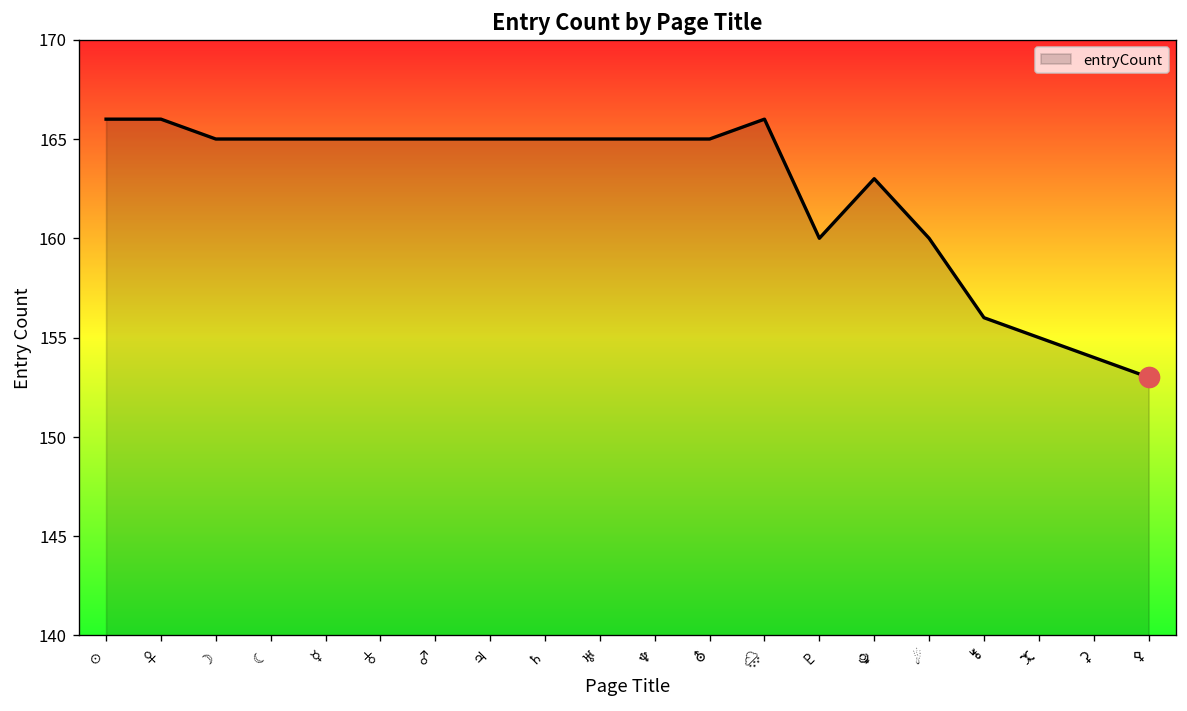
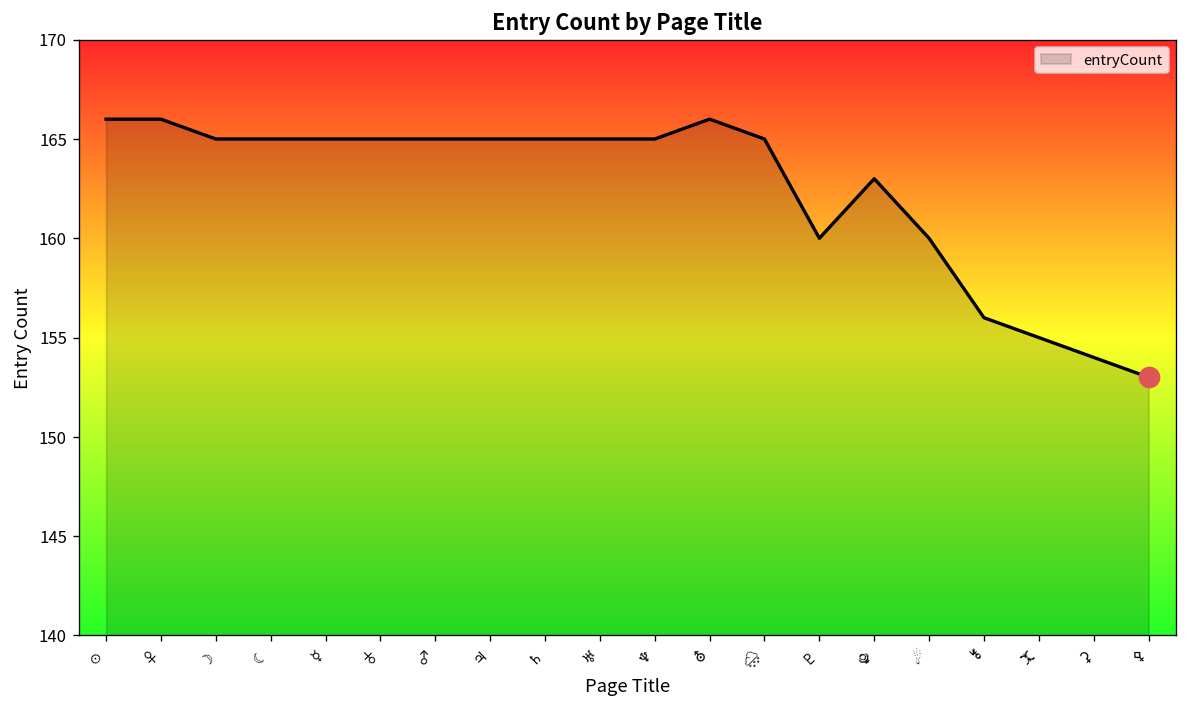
  {
    "entryCount": {
      "☉": 166,
      "♀": 166,
      "☽": 165,
      "☾": 165,
      "☿": 165,
      "♁": 165,
      "♂": 165,
      "♃": 165,
      "♄": 165,
      "♅": 165,
      "♆": 165,
-     "⛢": 165,
-     "🌨": 166,
+     "⛢": 166,
+     "🌨": 165,
      "♇": 160,
      "⯓": 163,
      "☄": 160,
      "⯉": 156,
      "⯰": 155,
      "⚳": 154
    }
  }
